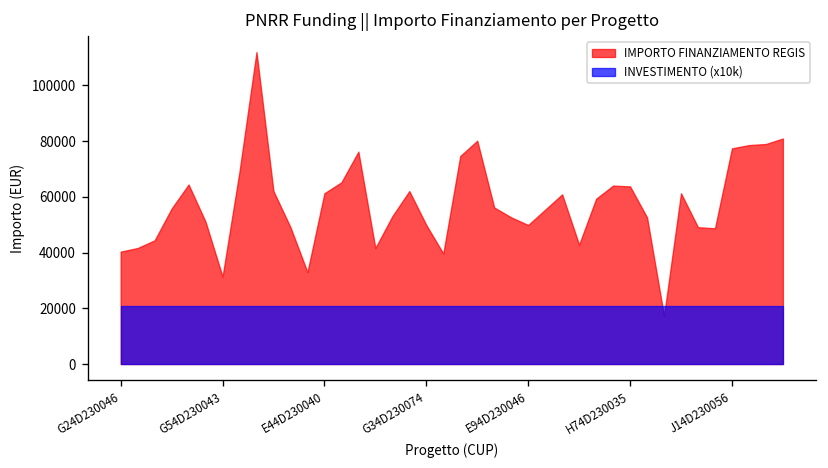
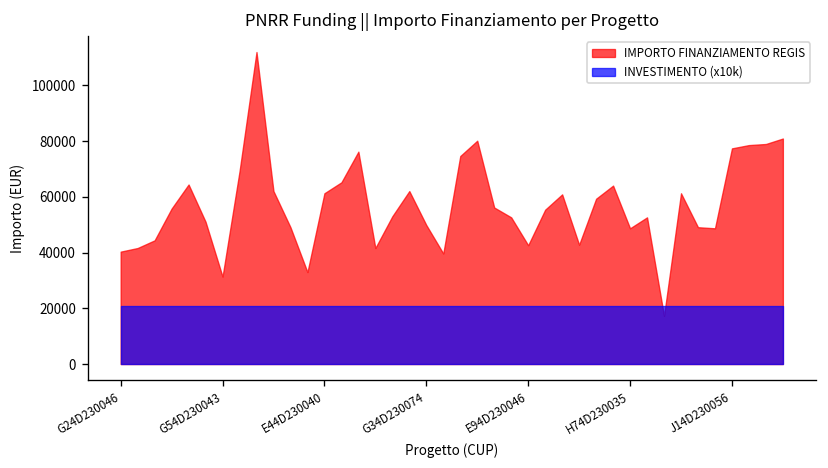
  {
    "IMPORTO FINANZIAMENTO REGIS": {
      "G24D230046": 40000,
      "G54D230043": 31000,
      "E44D230040": 61000,
      "G34D230074": 50000,
-     "E94D230046": 50000,
-     "H74D230035": 64000,
+     "E94D230046": 43000,
+     "H74D230035": 49000,
      "J14D230056": 77000
    },
    "INVESTIMENTO (x10k)": {
      "G24D230046": 21000,
      "G54D230043": 21000,
      "E44D230040": 21000,
      "G34D230074": 21000,
      "E94D230046": 21000,
      "H74D230035": 21000,
      "J14D230056": 21000
    }
  }
